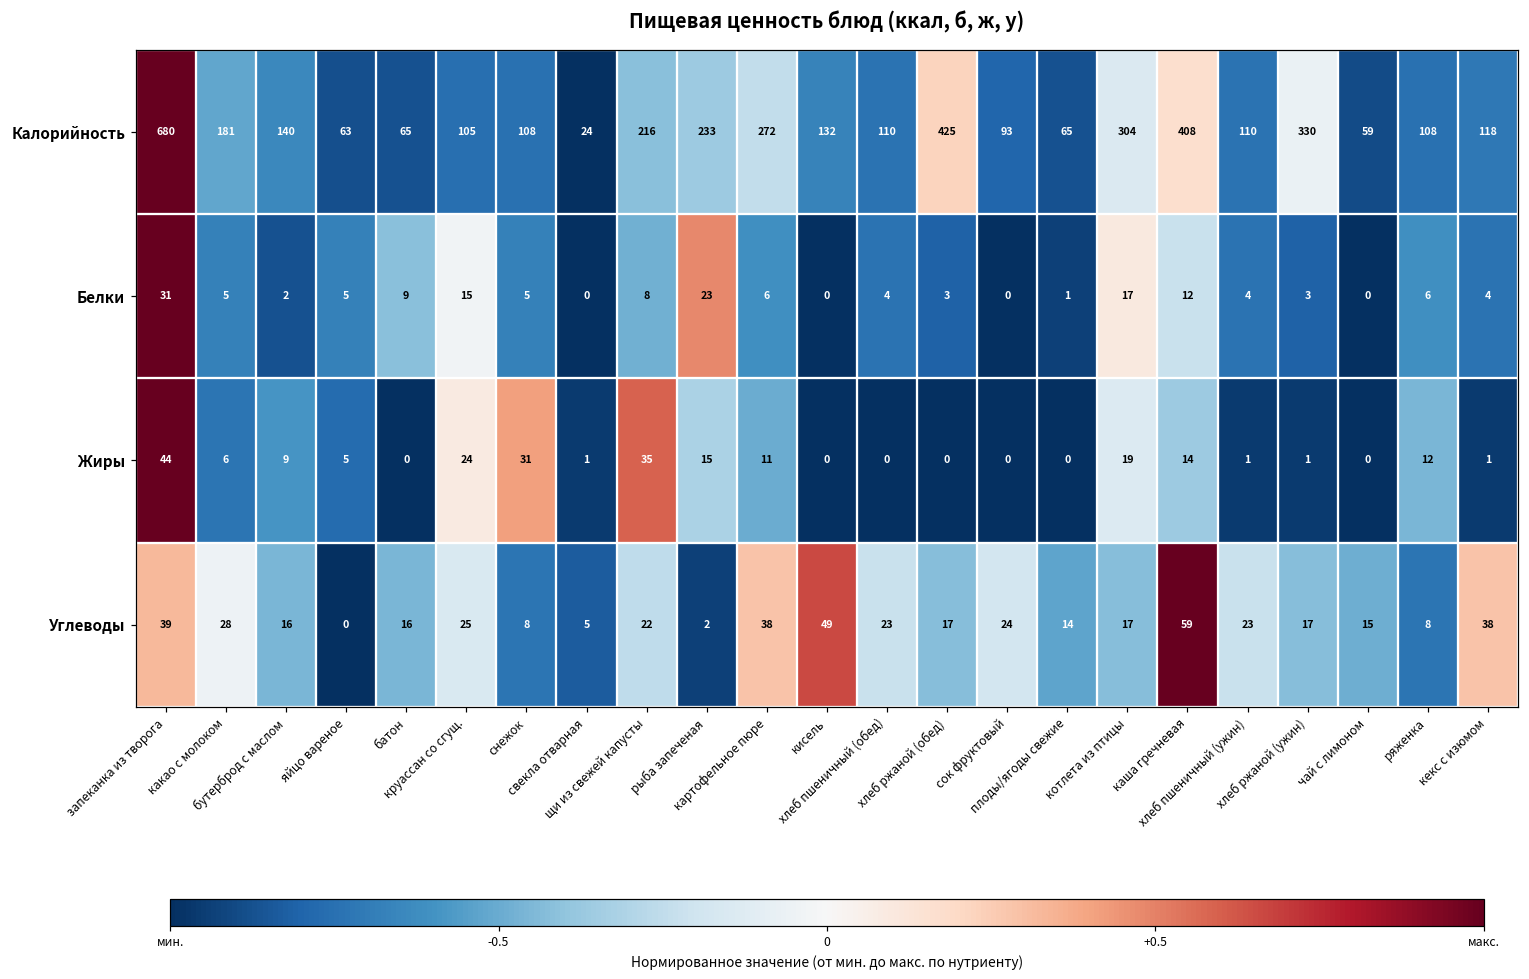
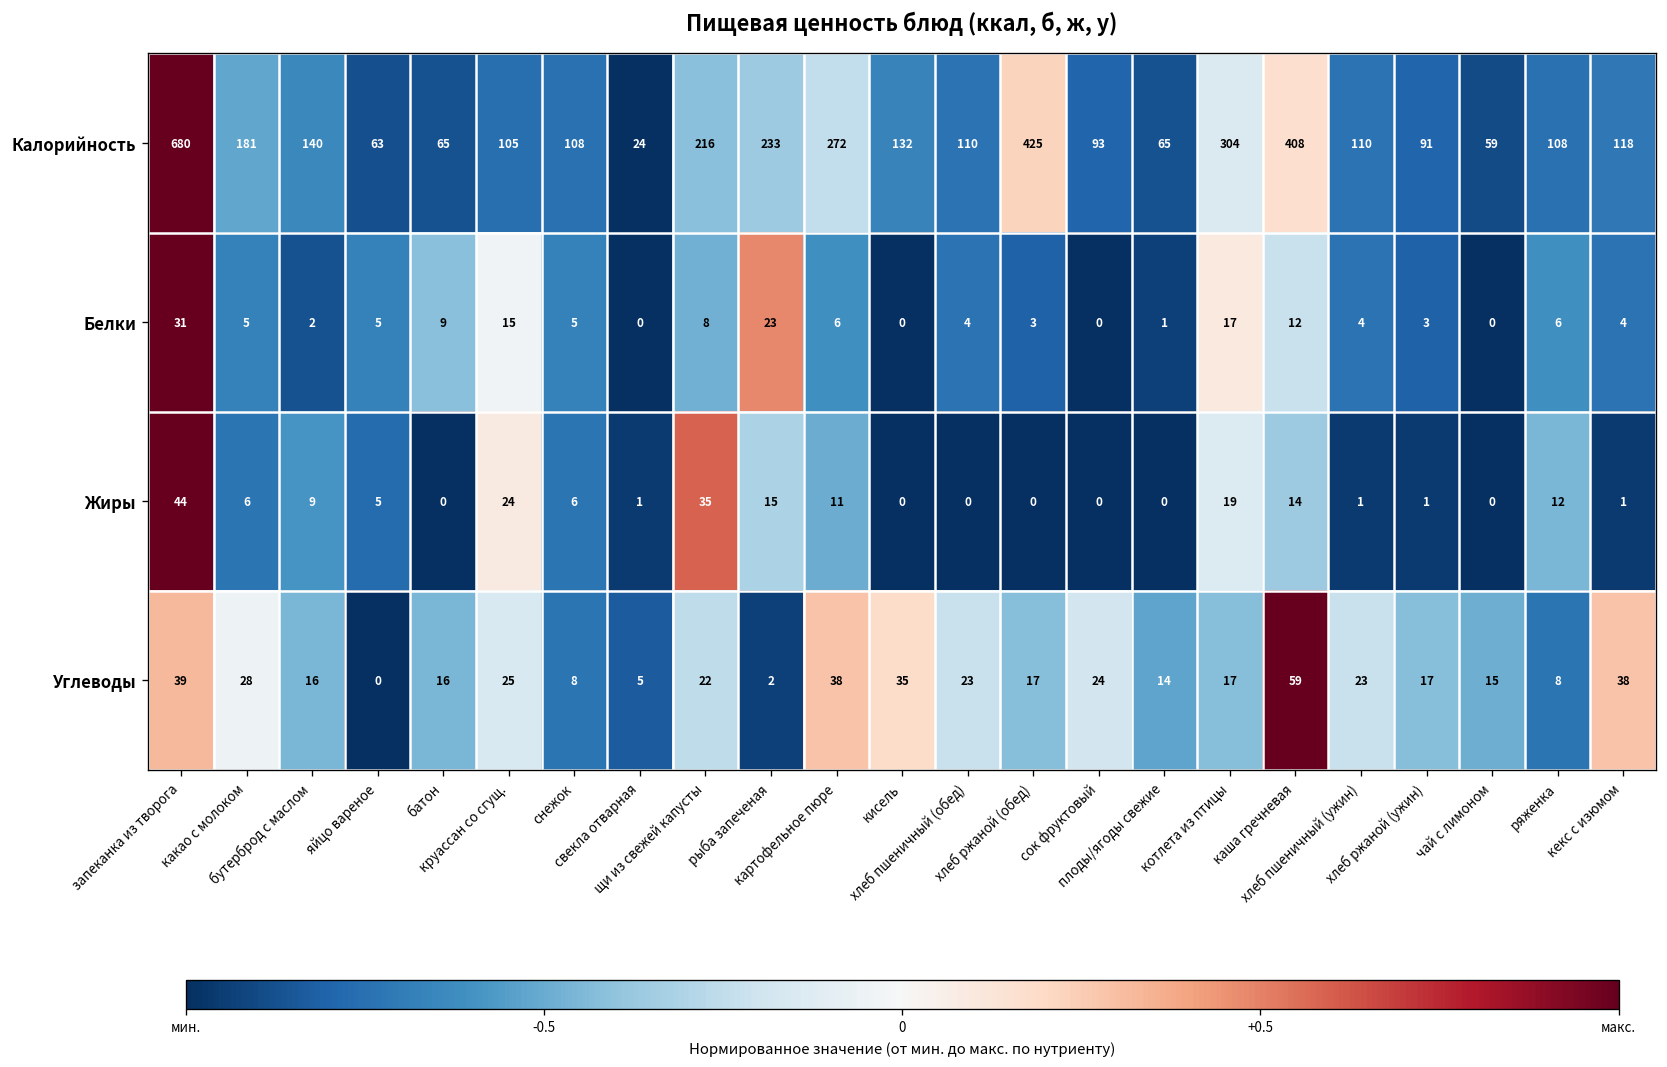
  {
    "Калорийность": {
      "запеканка из творога": 680,
      "какао с молоком": 181,
      "бутерброд с маслом": 140,
      "яйцо вареное": 63,
      "батон": 65,
      "круассан со сгущ.": 105,
      "снежок": 108,
      "свекла отварная": 24,
      "щи из свежей капусты": 216,
      "рыба запеченая": 233,
      "картофельное пюре": 272,
      "кисель": 132,
      "хлеб пшеничный (обед)": 110,
      "хлеб ржаной (обед)": 425,
      "сок фруктовый": 93,
      "плоды/ягоды свежие": 65,
      "котлета из птицы": 304,
      "каша гречневая": 408,
      "хлеб пшеничный (ужин)": 110,
-     "хлеб ржаной (ужин)": 330,
+     "хлеб ржаной (ужин)": 91,
      "чай с лимоном": 59,
      "ряженка": 108,
      "кекс с изюмом": 118
    },
    "Белки": {
      "запеканка из творога": 31,
      "какао с молоком": 5,
      "бутерброд с маслом": 2,
      "яйцо вареное": 5,
      "батон": 9,
      "круассан со сгущ.": 15,
      "снежок": 5,
      "свекла отварная": 0,
      "щи из свежей капусты": 8,
      "рыба запеченая": 23,
      "картофельное пюре": 6,
      "кисель": 0,
      "хлеб пшеничный (обед)": 4,
      "хлеб ржаной (обед)": 3,
      "сок фруктовый": 0,
      "плоды/ягоды свежие": 1,
      "котлета из птицы": 17,
      "каша гречневая": 12,
      "хлеб пшеничный (ужин)": 4,
      "хлеб ржаной (ужин)": 3,
      "чай с лимоном": 0,
      "ряженка": 6,
      "кекс с изюмом": 4
    },
    "Жиры": {
      "запеканка из творога": 44,
      "какао с молоком": 6,
      "бутерброд с маслом": 9,
      "яйцо вареное": 5,
      "батон": 0,
      "круассан со сгущ.": 24,
-     "снежок": 31,
+     "снежок": 6,
      "свекла отварная": 1,
      "щи из свежей капусты": 35,
      "рыба запеченая": 15,
      "картофельное пюре": 11,
      "кисель": 0,
      "хлеб пшеничный (обед)": 0,
      "хлеб ржаной (обед)": 0,
      "сок фруктовый": 0,
      "плоды/ягоды свежие": 0,
      "котлета из птицы": 19,
      "каша гречневая": 14,
      "хлеб пшеничный (ужин)": 1,
      "хлеб ржаной (ужин)": 1,
      "чай с лимоном": 0,
      "ряженка": 12,
      "кекс с изюмом": 1
    },
    "Углеводы": {
      "запеканка из творога": 39,
      "какао с молоком": 28,
      "бутерброд с маслом": 16,
      "яйцо вареное": 0,
      "батон": 16,
      "круассан со сгущ.": 25,
      "снежок": 8,
      "свекла отварная": 5,
      "щи из свежей капусты": 22,
      "рыба запеченая": 2,
      "картофельное пюре": 38,
-     "кисель": 49,
+     "кисель": 35,
      "хлеб пшеничный (обед)": 23,
      "хлеб ржаной (обед)": 17,
      "сок фруктовый": 24,
      "плоды/ягоды свежие": 14,
      "котлета из птицы": 17,
      "каша гречневая": 59,
      "хлеб пшеничный (ужин)": 23,
      "хлеб ржаной (ужин)": 17,
      "чай с лимоном": 15,
      "ряженка": 8,
      "кекс с изюмом": 38
    }
  }
